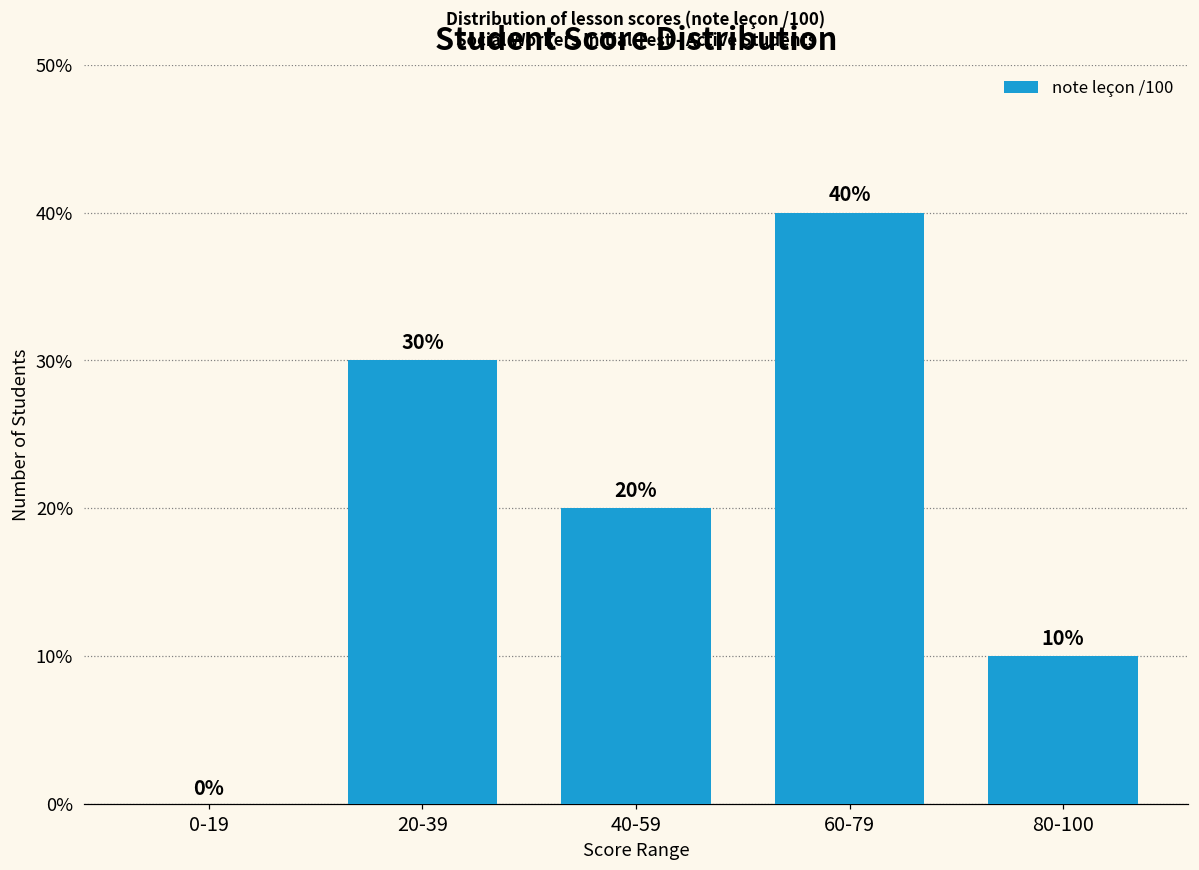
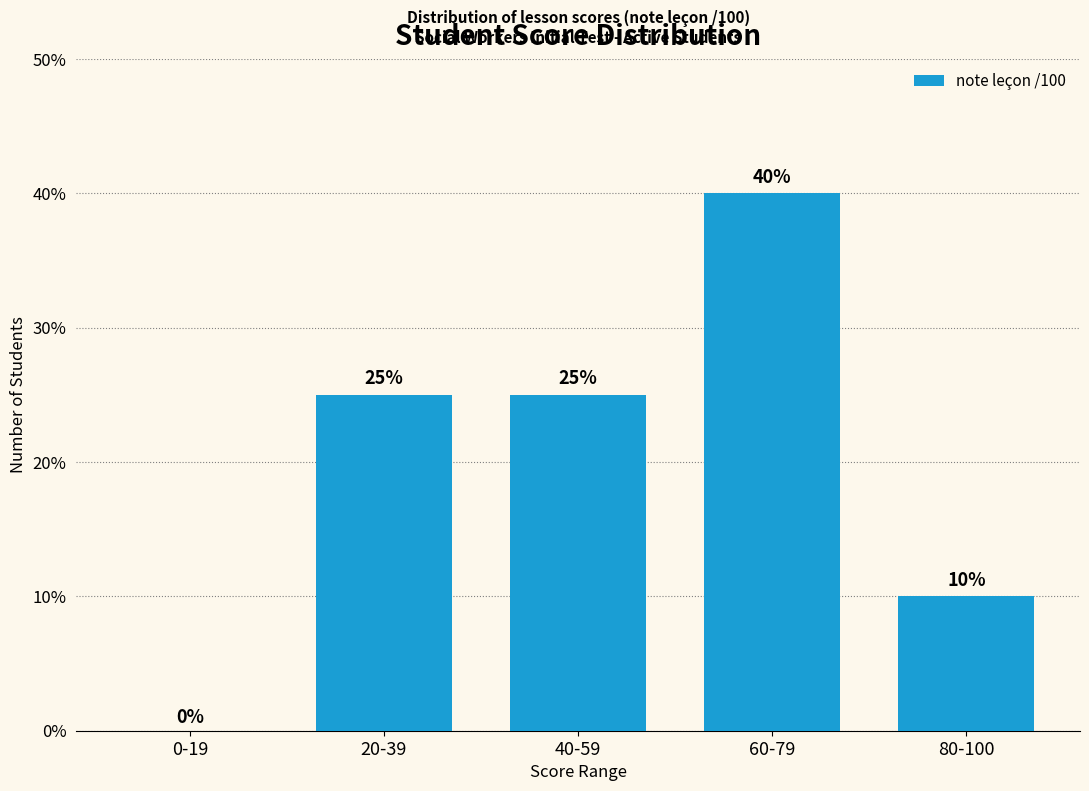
  {
    "0-19": "0%",
-   "20-39": "30%",
-   "40-59": "20%",
+   "20-39": "25%",
+   "40-59": "25%",
    "60-79": "40%",
    "80-100": "10%"
  }
